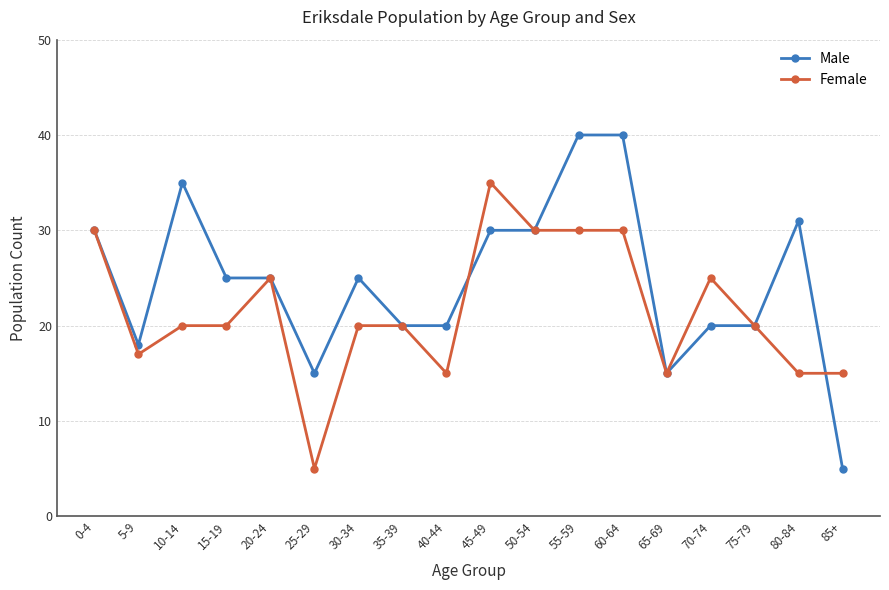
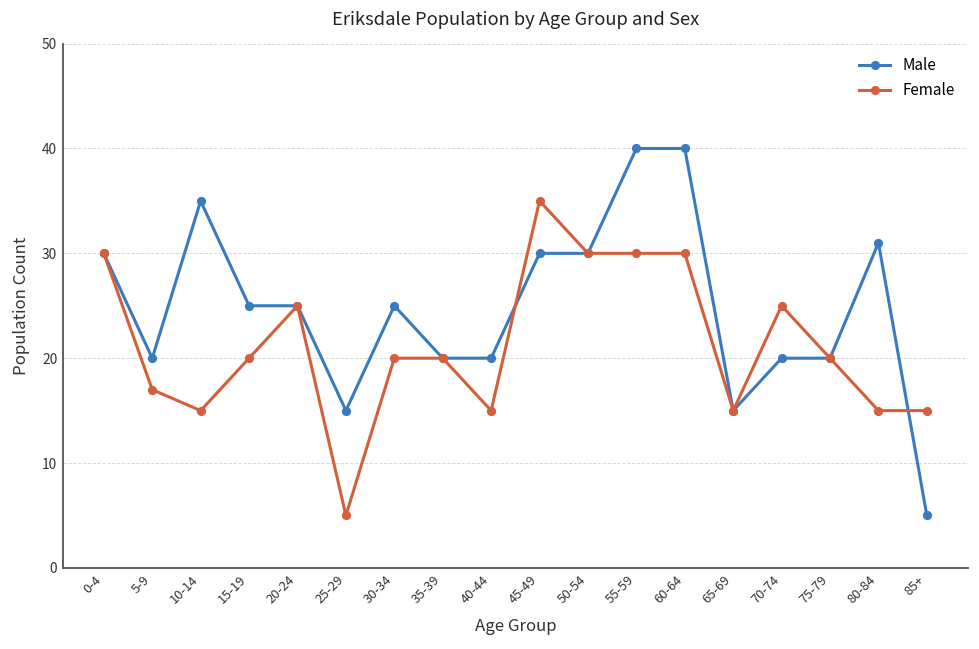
  {
    "Male": {
-     "5-9": 18,
+     "5-9": 20,
      "10-14": 35,
      "15-19": 25,
      "25-29": 15,
      "30-34": 25,
      "40-44": 20,
      "45-49": 30,
      "55-59": 40,
      "60-64": 40,
      "70-74": 20,
      "80-84": 31,
      "85+": 5
    },
    "Female": {
      "5-9": 17,
-     "10-14": 20,
+     "10-14": 15,
      "15-19": 20,
      "25-29": 5,
      "30-34": 20,
      "40-44": 15,
      "45-49": 35,
      "55-59": 30,
      "60-64": 30,
      "70-74": 25,
      "80-84": 15,
      "85+": 15
    }
  }
